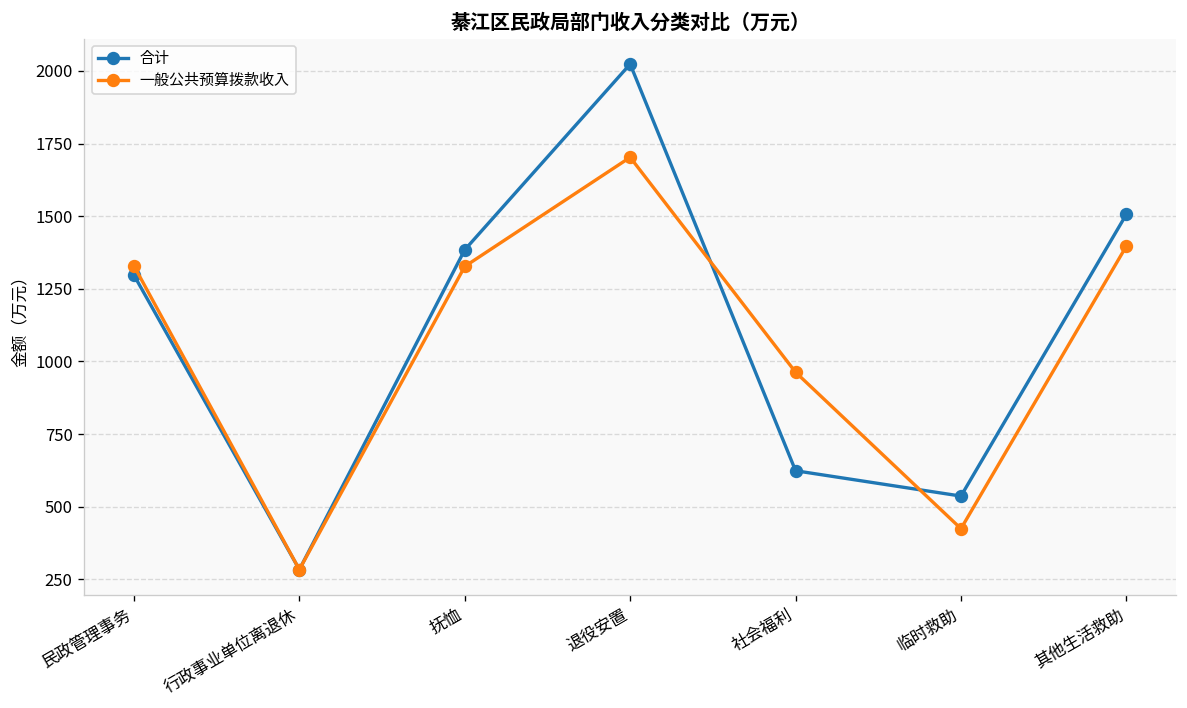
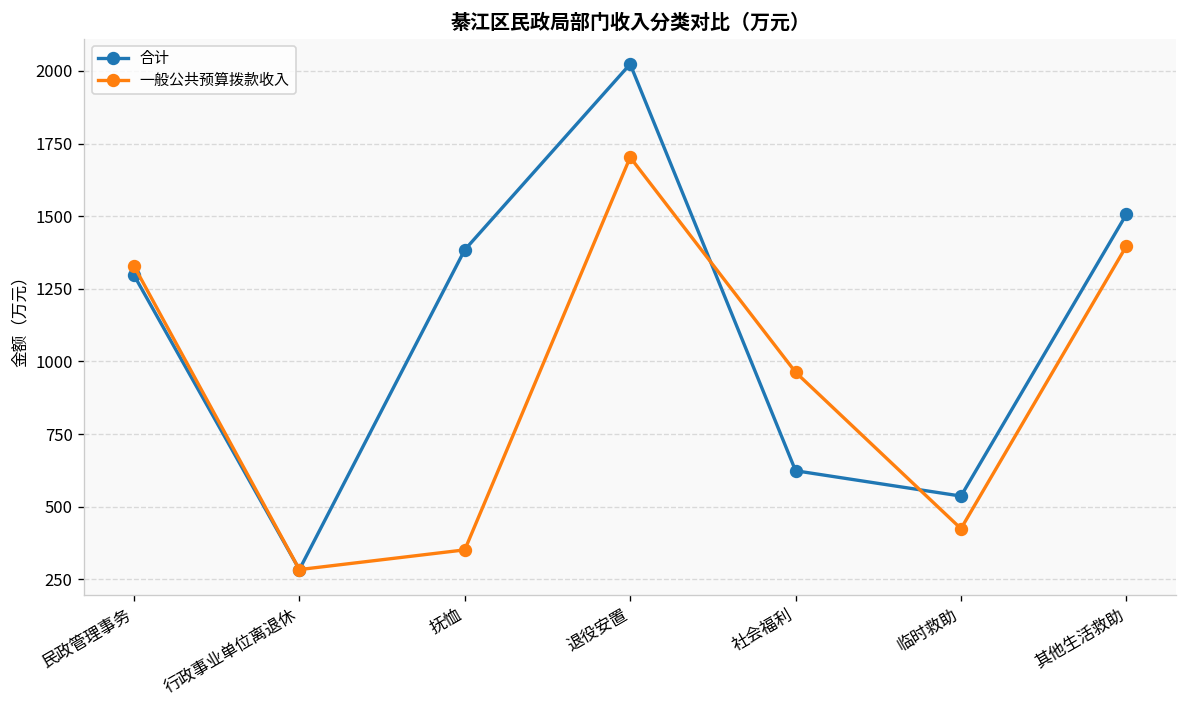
  {
    "合计": {
      "民政管理事务": 1300,
      "抚恤": 1380,
      "退役安置": 2020,
      "社会福利": 620,
      "临时救助": 540,
      "其他生活救助": 1510
    },
    "一般公共预算拨款收入": {
      "民政管理事务": 1330,
-     "抚恤": 1330,
+     "抚恤": 350,
      "退役安置": 1700,
      "社会福利": 960,
      "临时救助": 420,
      "其他生活救助": 1400
    }
  }
